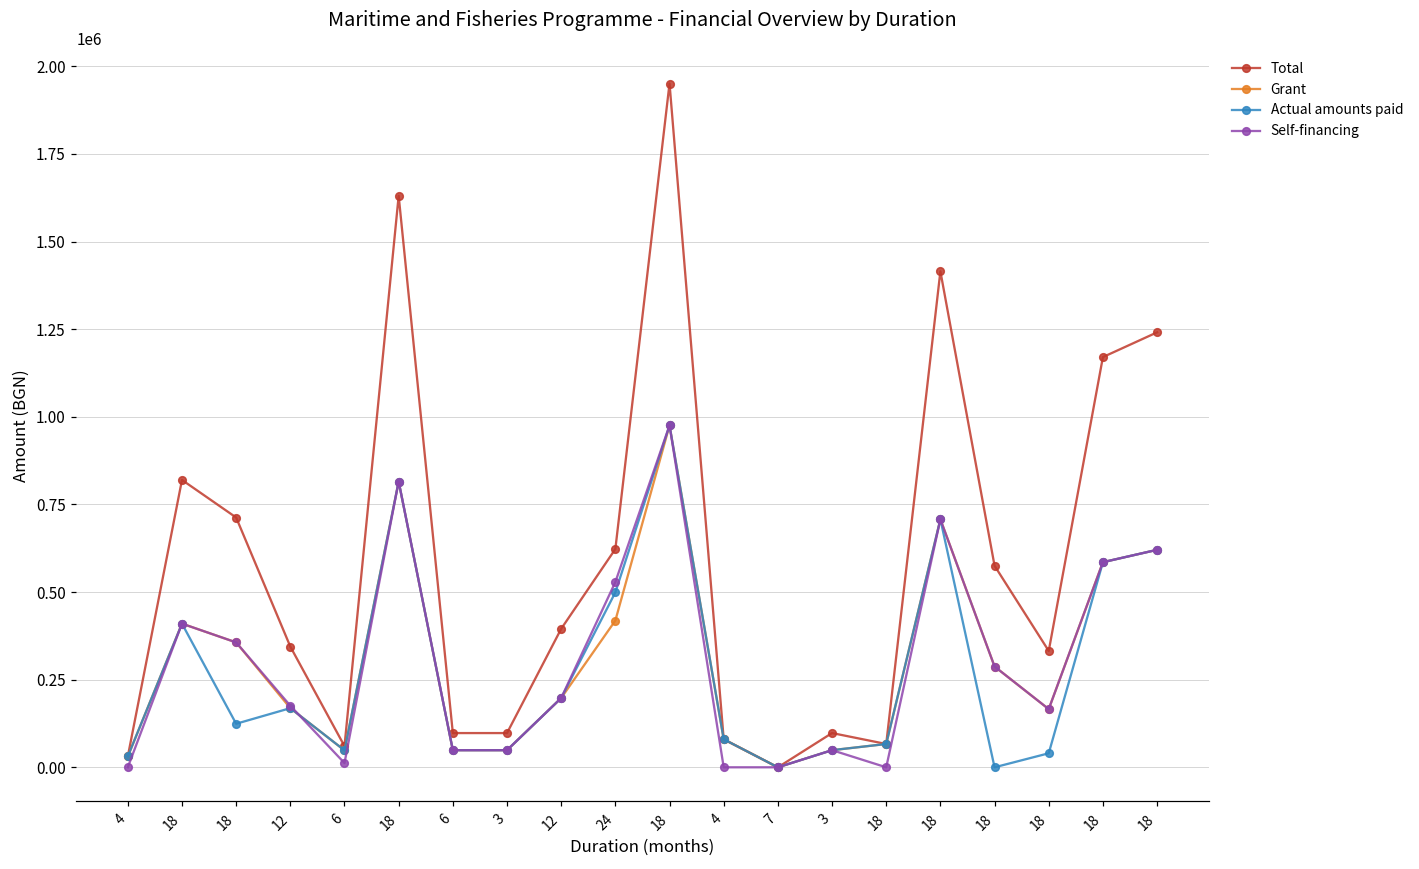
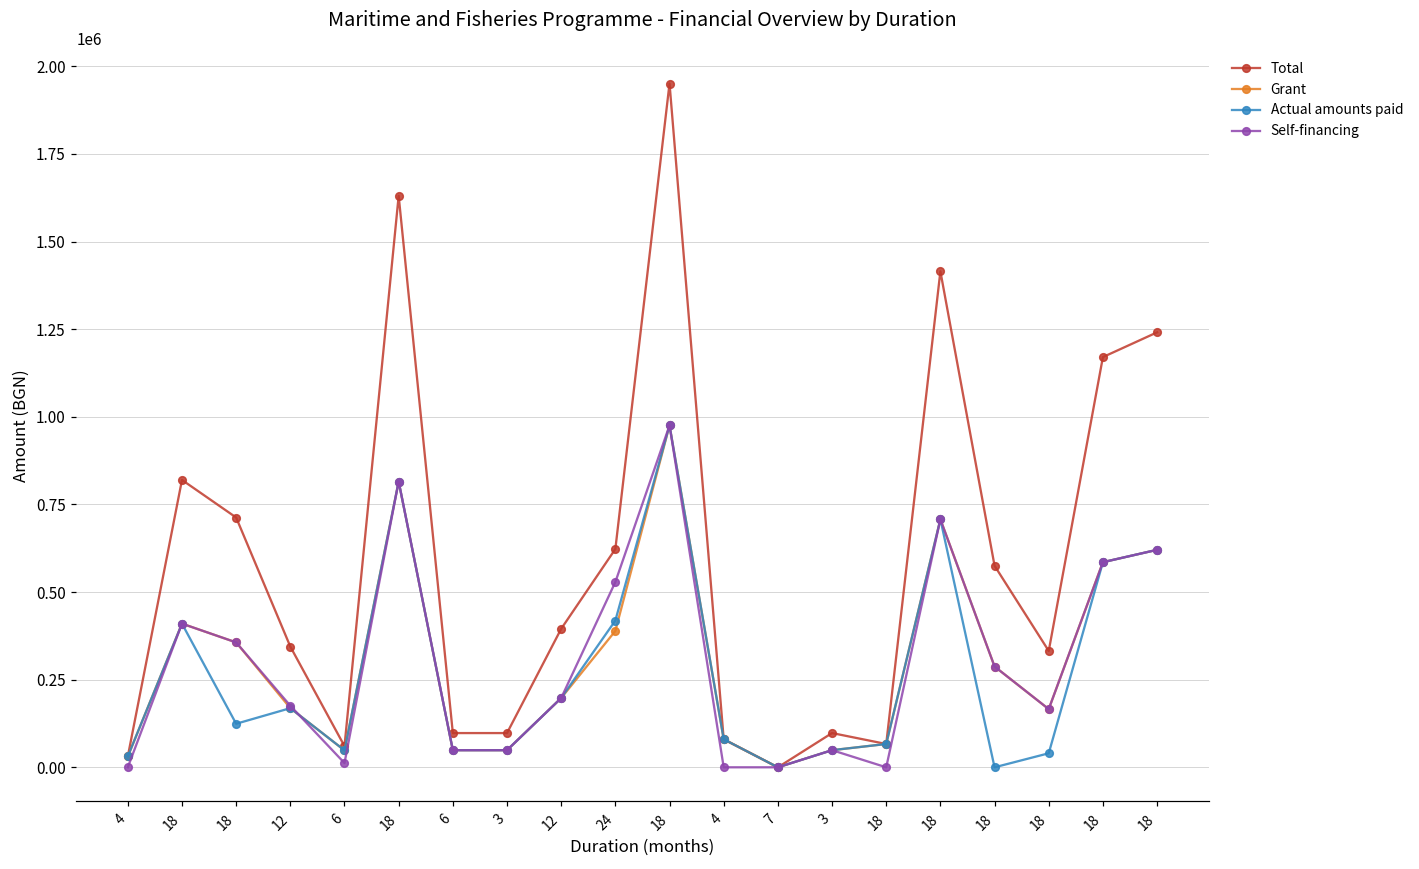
  {
    "Total": {
      "24": 620000
    },
    "Grant": {
-     "24": 420000
+     "24": 390000
    },
    "Actual amounts paid": {
-     "24": 500000
+     "24": 420000
    },
    "Self-financing": {
      "24": 530000
    }
  }
